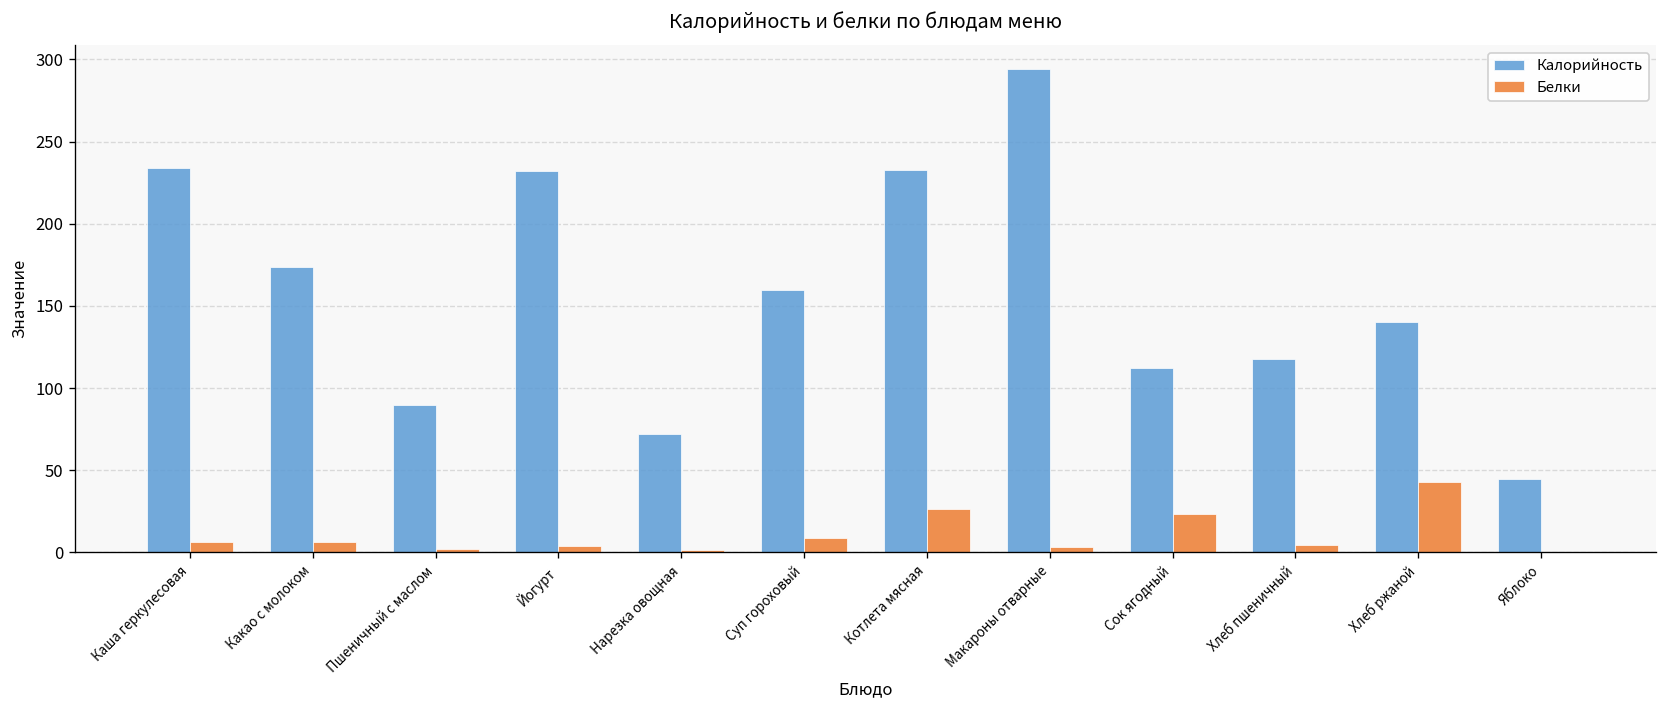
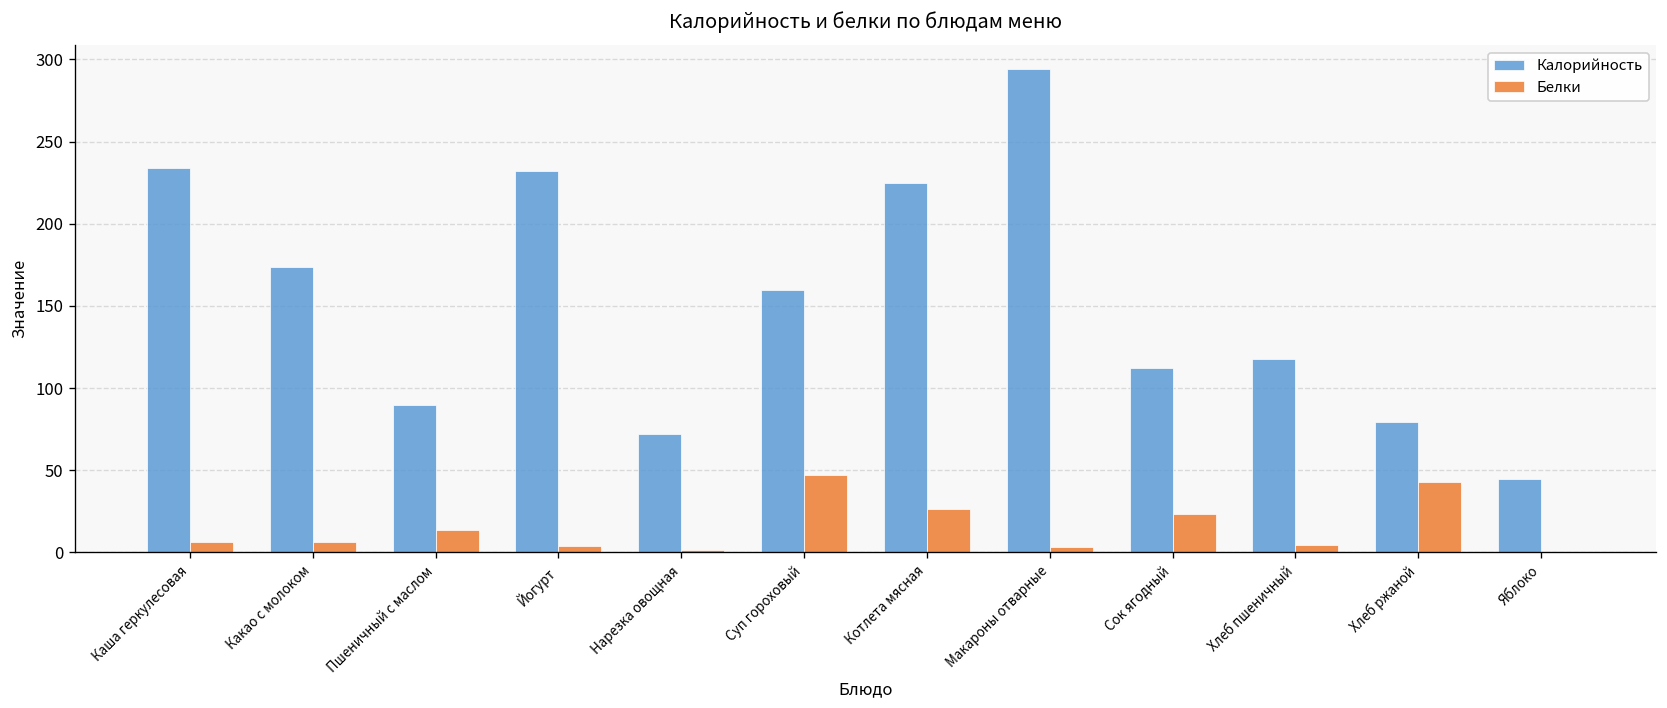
  {
    "Калорийность": {
      "Каша геркулесовая": 234,
      "Какао с молоком": 174,
      "Пшеничный с маслом": 90,
      "Йогурт": 232,
      "Нарезка овощная": 72,
      "Суп гороховый": 160,
-     "Котлета мясная": 233,
+     "Котлета мясная": 225,
      "Макароны отварные": 294,
      "Сок ягодный": 112,
      "Хлеб пшеничный": 118,
-     "Хлеб ржаной": 141,
+     "Хлеб ржаной": 80,
      "Яблоко": 45
    },
    "Белки": {
      "Каша геркулесовая": 7,
      "Какао с молоком": 6,
-     "Пшеничный с маслом": 2,
+     "Пшеничный с маслом": 14,
      "Йогурт": 4,
-     "Суп гороховый": 9,
+     "Суп гороховый": 47,
      "Котлета мясная": 26,
      "Макароны отварные": 3,
      "Сок ягодный": 24,
      "Хлеб пшеничный": 4,
      "Хлеб ржаной": 43
    }
  }
